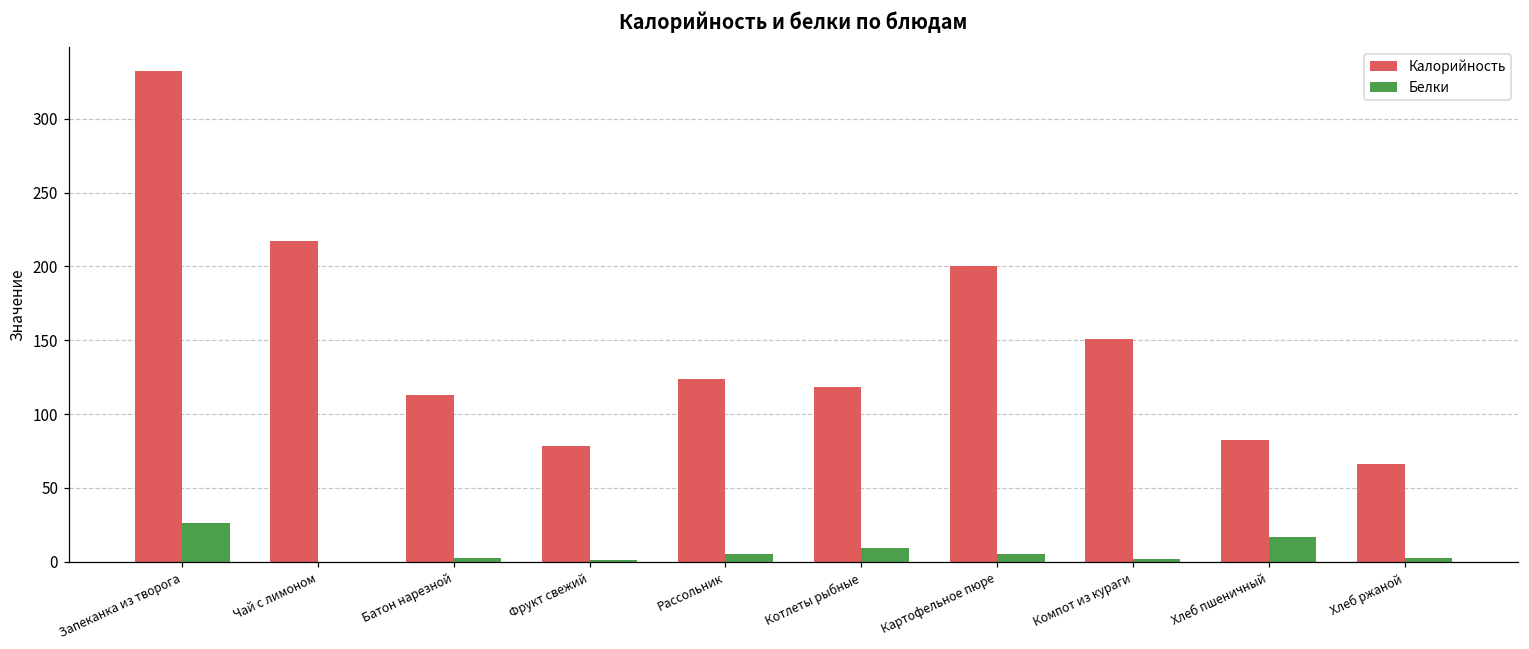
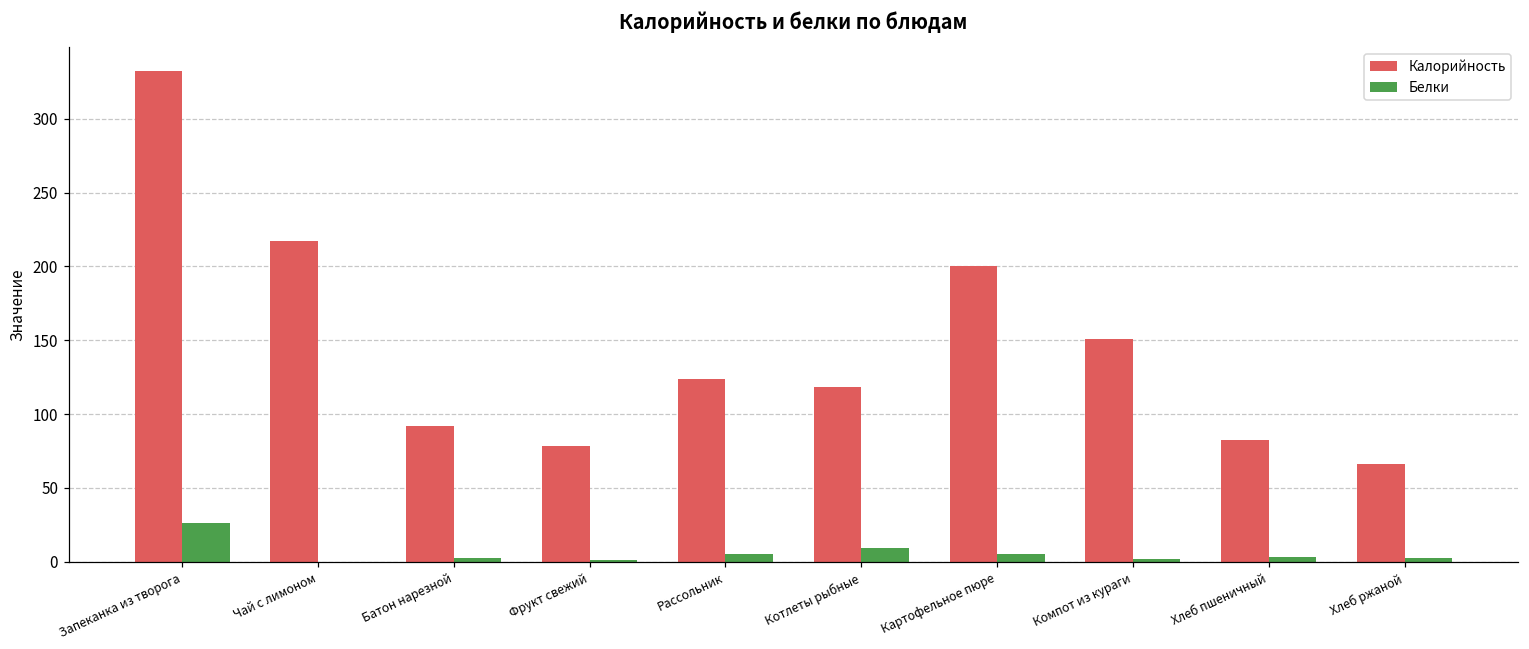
  {
    "Калорийность": {
      "Запеканка из творога": 332,
      "Чай с лимоном": 217,
-     "Батон нарезной": 113,
+     "Батон нарезной": 92,
      "Фрукт свежий": 79,
      "Рассольник": 124,
      "Котлеты рыбные": 118,
      "Картофельное пюре": 200,
      "Компот из кураги": 151,
      "Хлеб пшеничный": 82,
      "Хлеб ржаной": 66
    },
    "Белки": {
      "Запеканка из творога": 27,
      "Батон нарезной": 3,
      "Рассольник": 5,
      "Котлеты рыбные": 9,
      "Картофельное пюре": 5,
      "Компот из кураги": 2,
-     "Хлеб пшеничный": 17,
+     "Хлеб пшеничный": 3,
      "Хлеб ржаной": 2
    }
  }
